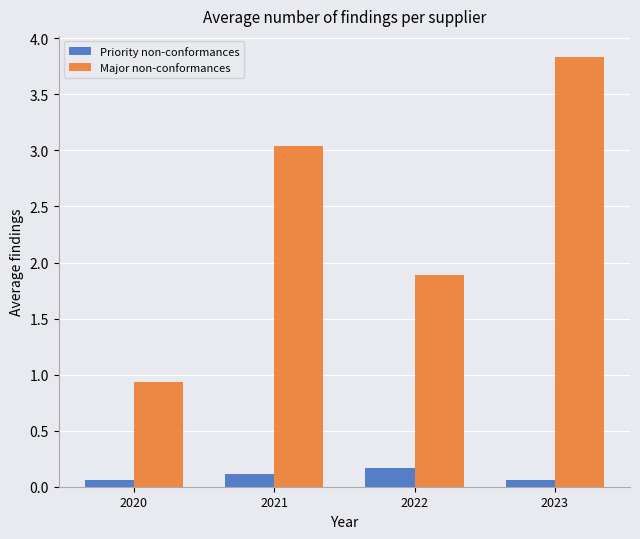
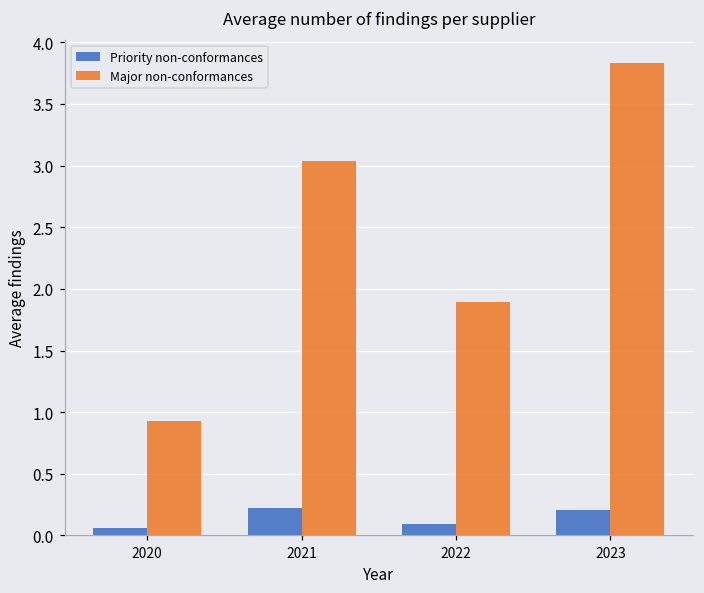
  {
    "Priority non-conformances": {
      "2020": 0.06,
-     "2021": 0.11,
-     "2022": 0.17,
-     "2023": 0.06
+     "2021": 0.22,
+     "2022": 0.09,
+     "2023": 0.21
    },
    "Major non-conformances": {
      "2020": 0.93,
      "2021": 3.04,
      "2022": 1.89,
      "2023": 3.83
    }
  }
